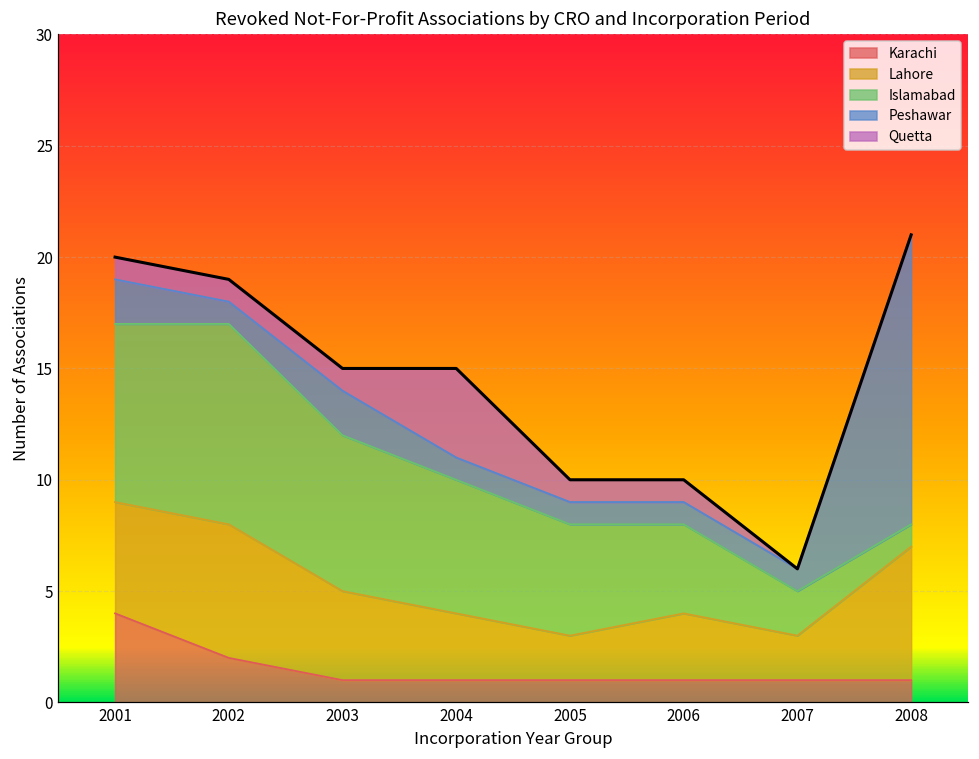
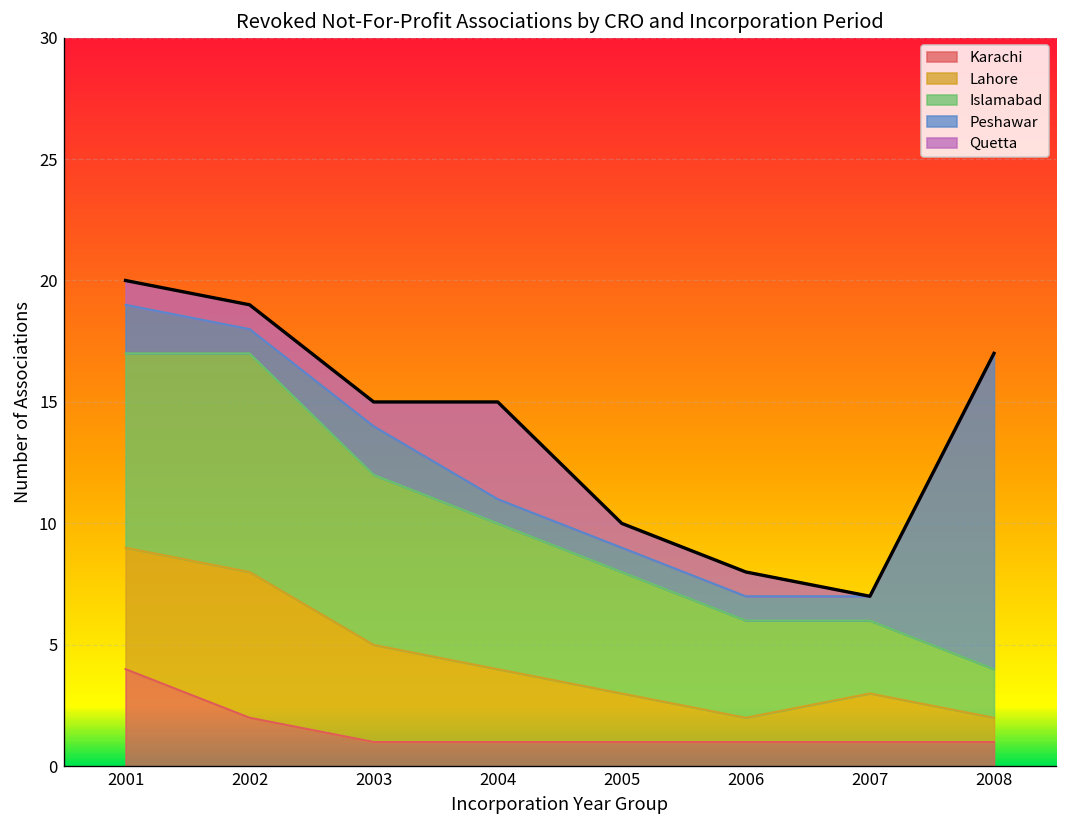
  {
    "Karachi": {
      "2001": 4,
      "2002": 2,
      "2003": 1,
      "2004": 1,
      "2005": 1,
      "2006": 1,
      "2007": 1,
      "2008": 1
    },
    "Lahore": {
      "2001": 9,
      "2002": 8,
      "2003": 5,
      "2004": 4,
      "2005": 3,
-     "2006": 3,
+     "2006": 1,
      "2007": 3,
-     "2008": 6
+     "2008": 1
    },
    "Islamabad": {
      "2001": 8,
      "2002": 9,
      "2003": 7,
      "2004": 6,
      "2005": 5,
      "2006": 4,
-     "2007": 2,
-     "2008": 1
+     "2007": 3,
+     "2008": 2
    },
    "Peshawar": {
      "2001": 2,
      "2002": 1,
      "2003": 2,
      "2004": 1,
      "2005": 1,
      "2006": 1
    },
    "Quetta": {
      "2001": 1,
      "2002": 1,
      "2003": 1,
      "2004": 4,
      "2005": 1,
      "2006": 1
    }
  }
